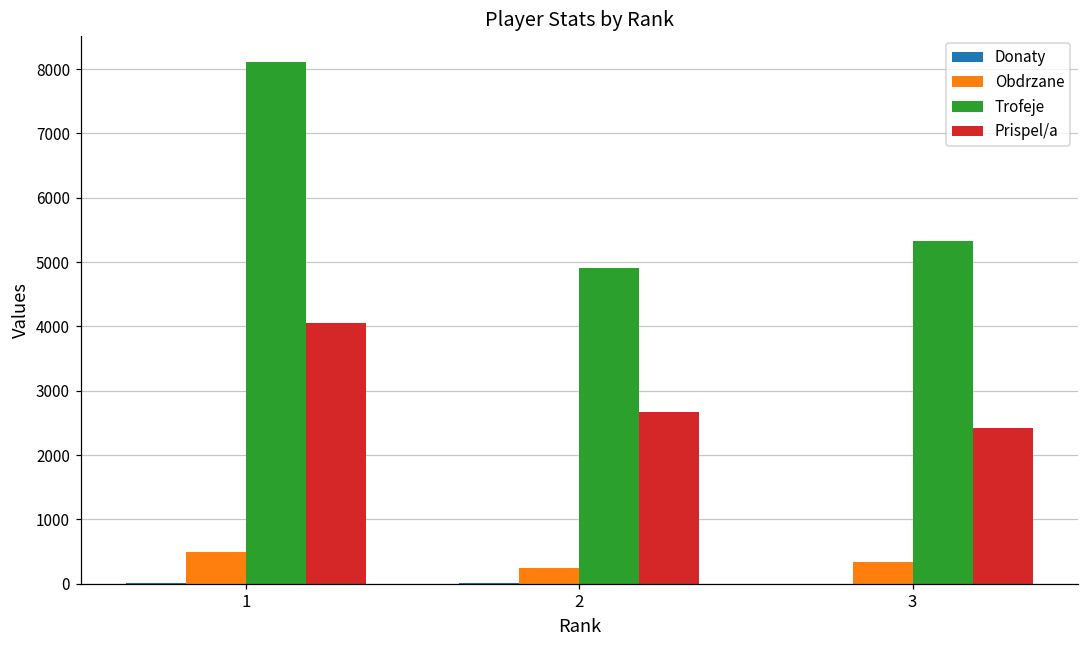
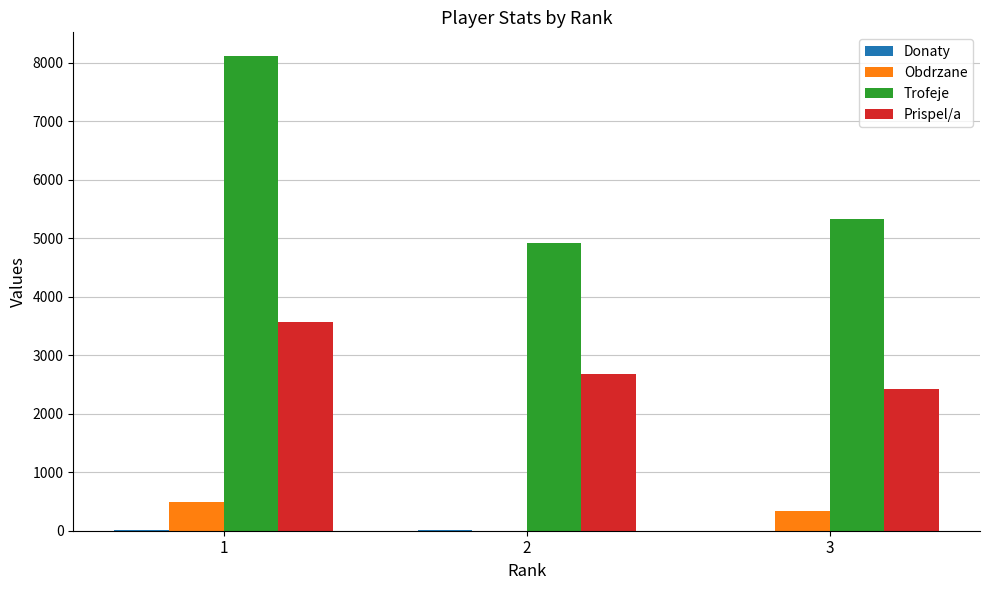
  {
    "Donaty": {
      "3": 0
    },
    "Obdrzane": {
      "1": 500,
-     "2": 200,
+     "2": 0,
      "3": 300
    },
    "Trofeje": {
      "1": 8100,
      "2": 4900,
      "3": 5300
    },
    "Prispel/a": {
-     "1": 4100,
+     "1": 3600,
      "2": 2700,
      "3": 2400
    }
  }
